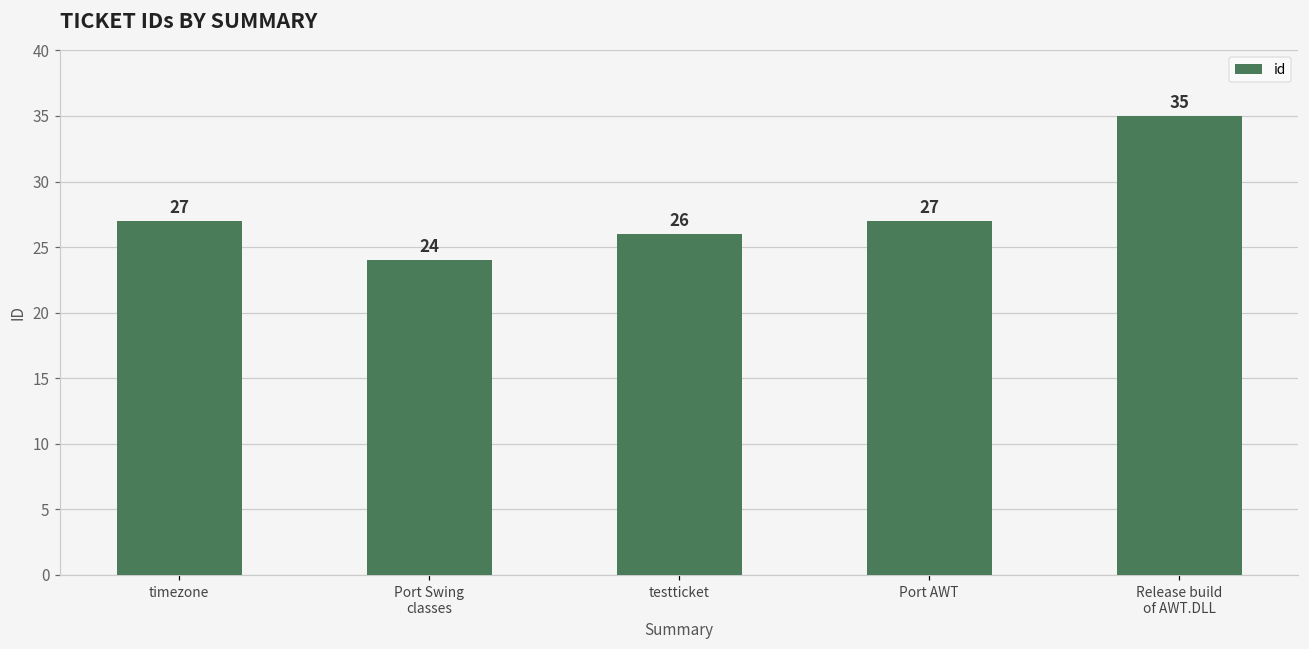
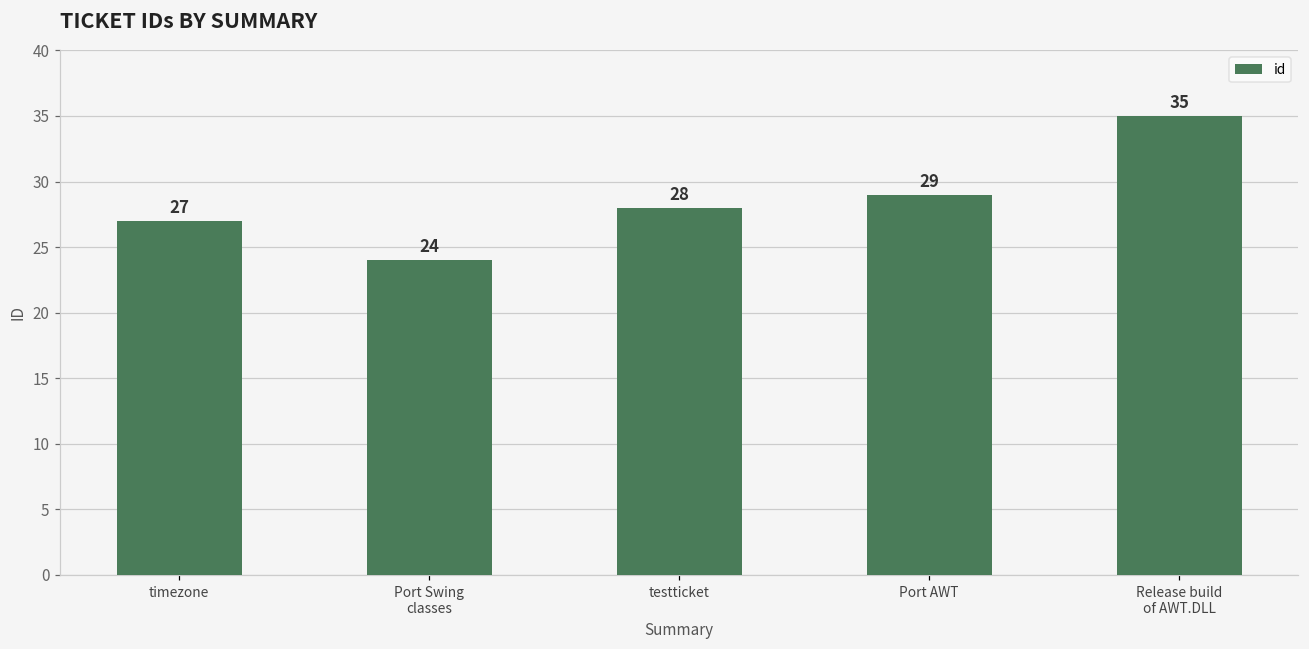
  {
    "timezone": 27,
    "Port Swing classes": 24,
-   "testticket": 26,
-   "Port AWT": 27,
+   "testticket": 28,
+   "Port AWT": 29,
    "Release build of AWT.DLL": 35
  }
